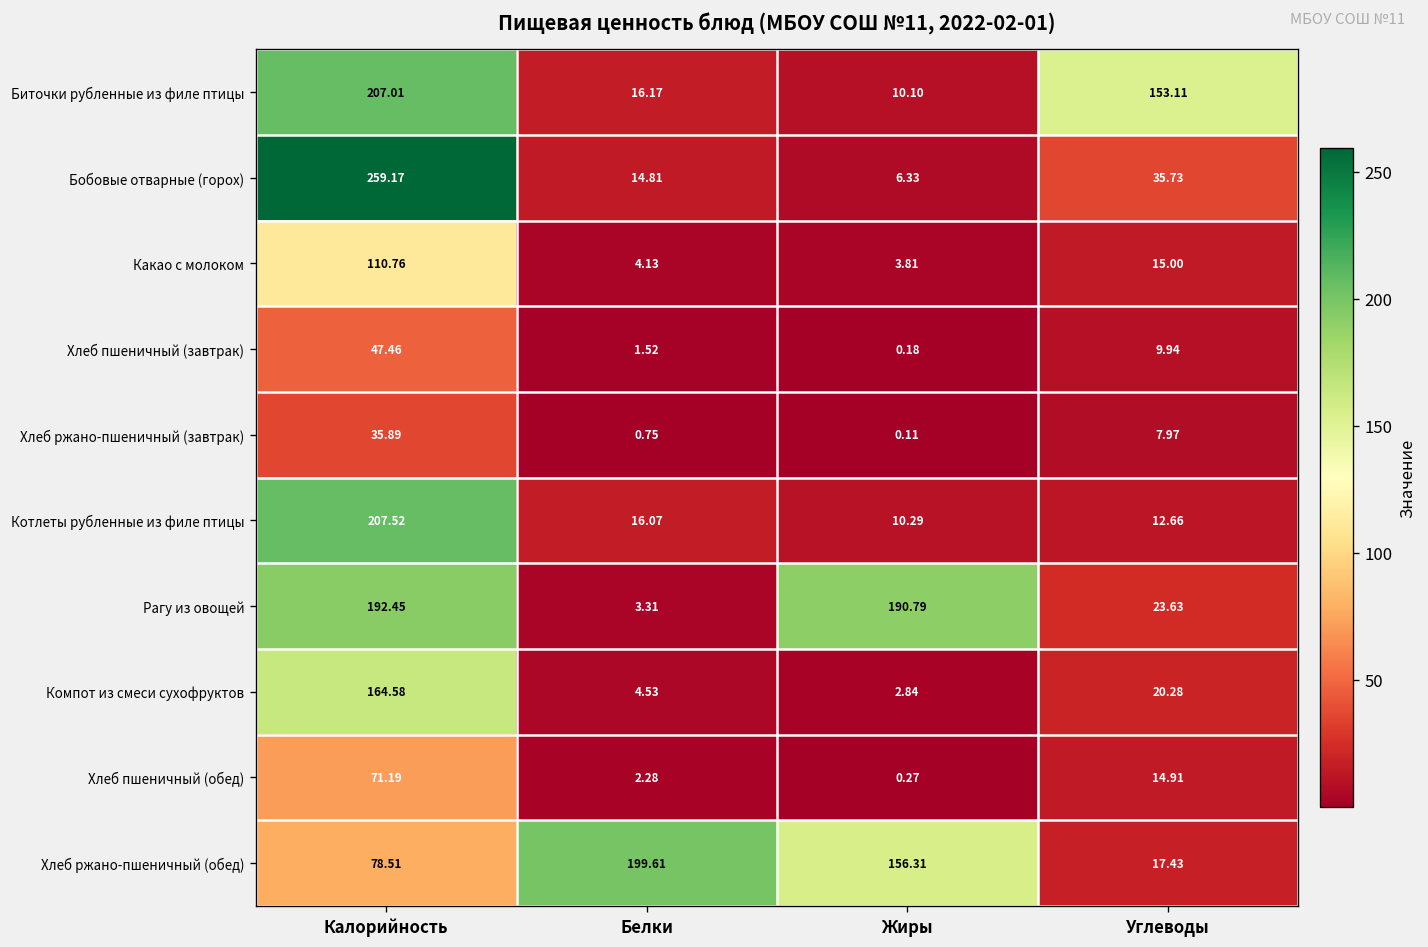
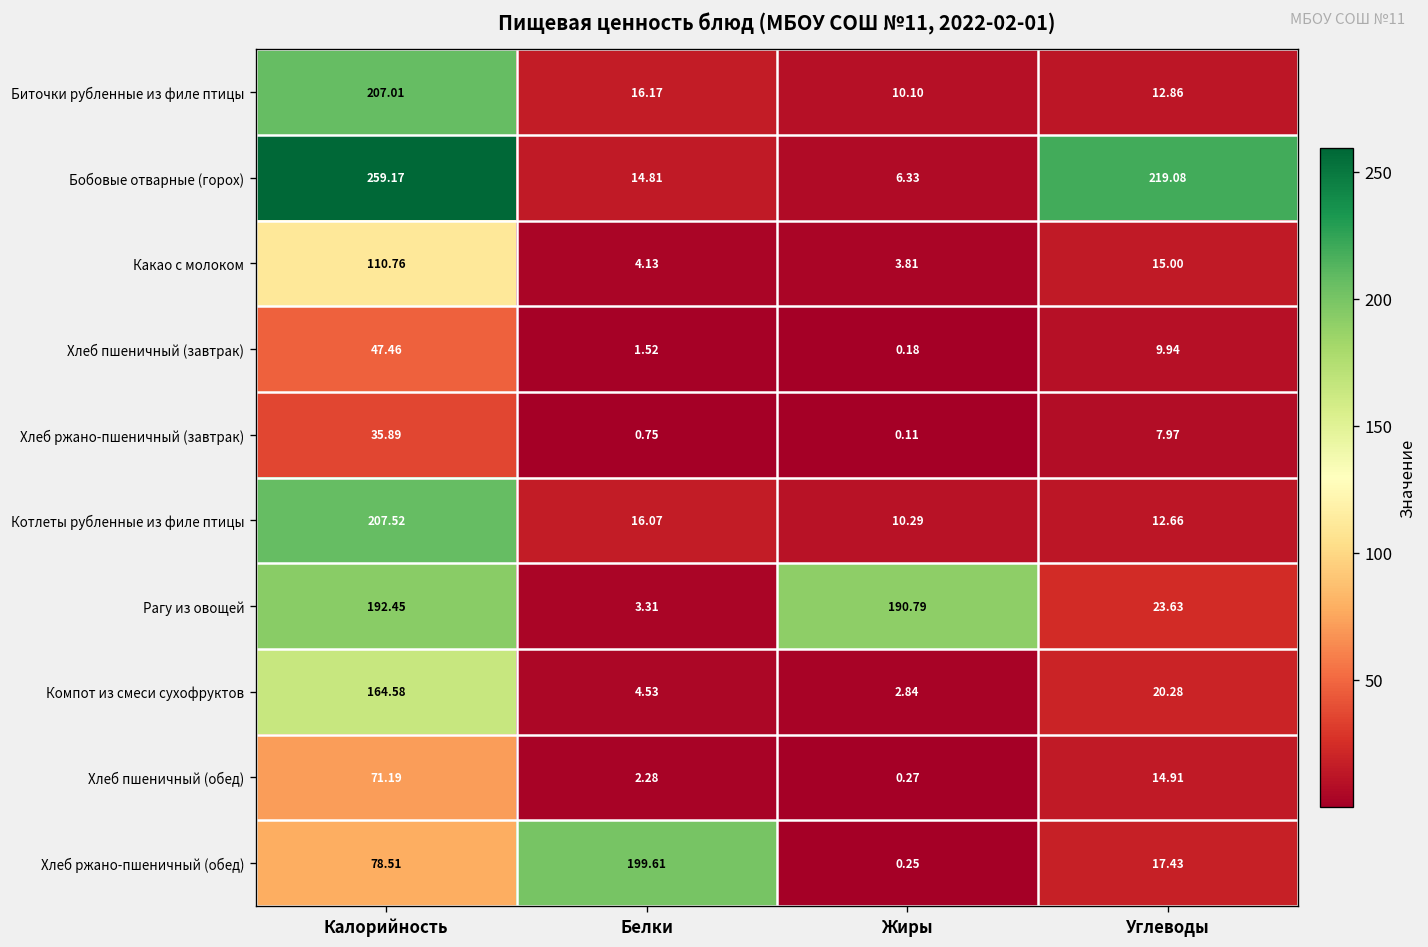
  {
    "Биточки рубленные из филе птицы": {
      "Калорийность": 207.01,
      "Белки": 16.17,
      "Жиры": 10.10,
-     "Углеводы": 153.11
+     "Углеводы": 12.86
    },
    "Бобовые отварные (горох)": {
      "Калорийность": 259.17,
      "Белки": 14.81,
      "Жиры": 6.33,
-     "Углеводы": 35.73
+     "Углеводы": 219.08
    },
    "Какао с молоком": {
      "Калорийность": 110.76,
      "Белки": 4.13,
      "Жиры": 3.81,
      "Углеводы": 15.00
    },
    "Хлеб пшеничный (завтрак)": {
      "Калорийность": 47.46,
      "Белки": 1.52,
      "Жиры": 0.18,
      "Углеводы": 9.94
    },
    "Хлеб ржано-пшеничный (завтрак)": {
      "Калорийность": 35.89,
      "Белки": 0.75,
      "Жиры": 0.11,
      "Углеводы": 7.97
    },
    "Котлеты рубленные из филе птицы": {
      "Калорийность": 207.52,
      "Белки": 16.07,
      "Жиры": 10.29,
      "Углеводы": 12.66
    },
    "Рагу из овощей": {
      "Калорийность": 192.45,
      "Белки": 3.31,
      "Жиры": 190.79,
      "Углеводы": 23.63
    },
    "Компот из смеси сухофруктов": {
      "Калорийность": 164.58,
      "Белки": 4.53,
      "Жиры": 2.84,
      "Углеводы": 20.28
    },
    "Хлеб пшеничный (обед)": {
      "Калорийность": 71.19,
      "Белки": 2.28,
      "Жиры": 0.27,
      "Углеводы": 14.91
    },
    "Хлеб ржано-пшеничный (обед)": {
      "Калорийность": 78.51,
      "Белки": 199.61,
-     "Жиры": 156.31,
+     "Жиры": 0.25,
      "Углеводы": 17.43
    }
  }
